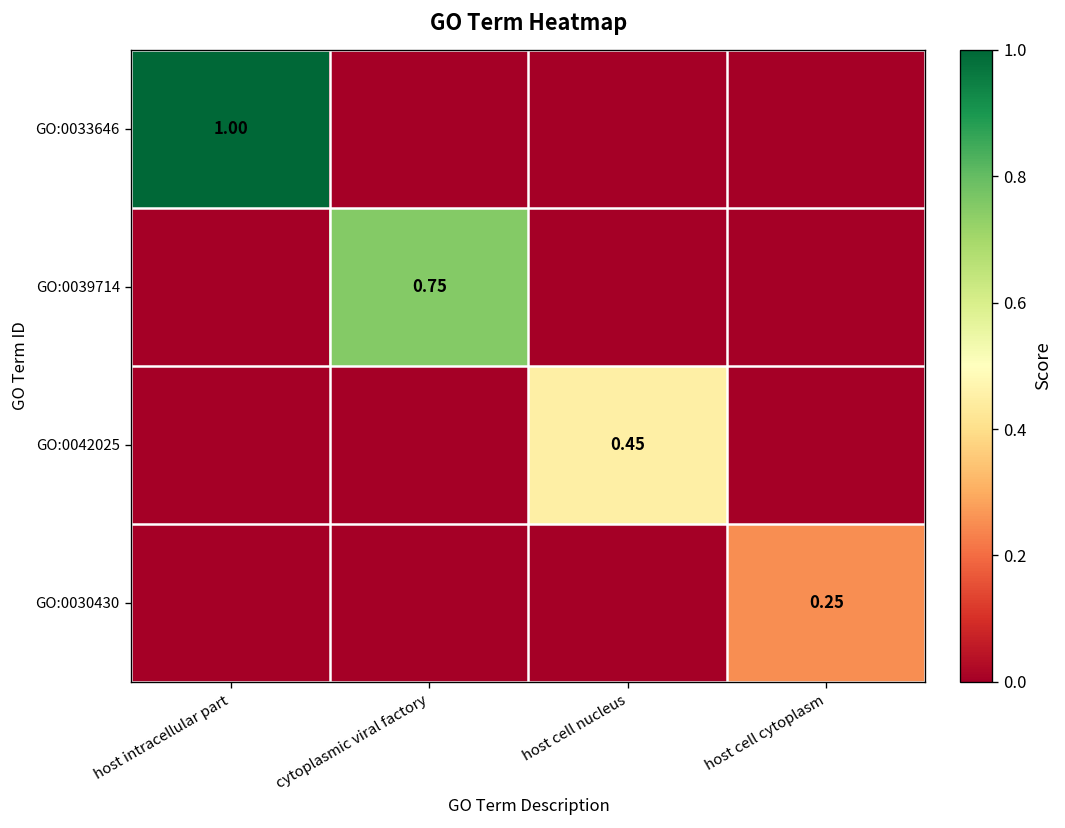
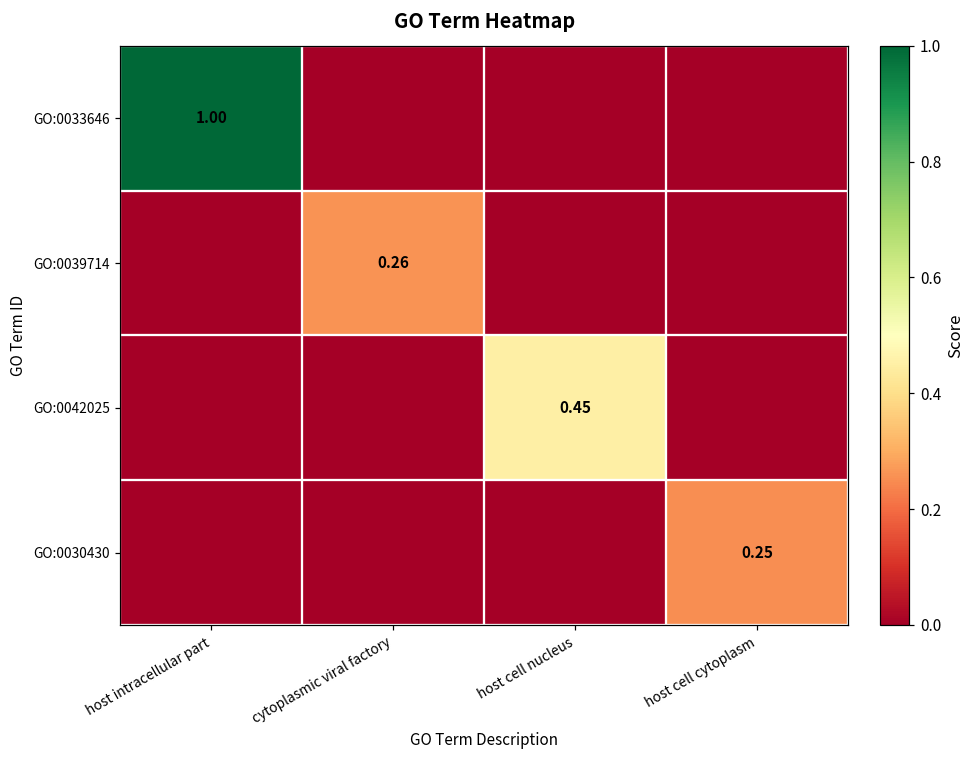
  {
    "GO:0033646": {
      "host intracellular part": 1.00
    },
    "GO:0039714": {
-     "cytoplasmic viral factory": 0.75
+     "cytoplasmic viral factory": 0.26
    },
    "GO:0042025": {
      "host cell nucleus": 0.45
    },
    "GO:0030430": {
      "host cell cytoplasm": 0.25
    }
  }
